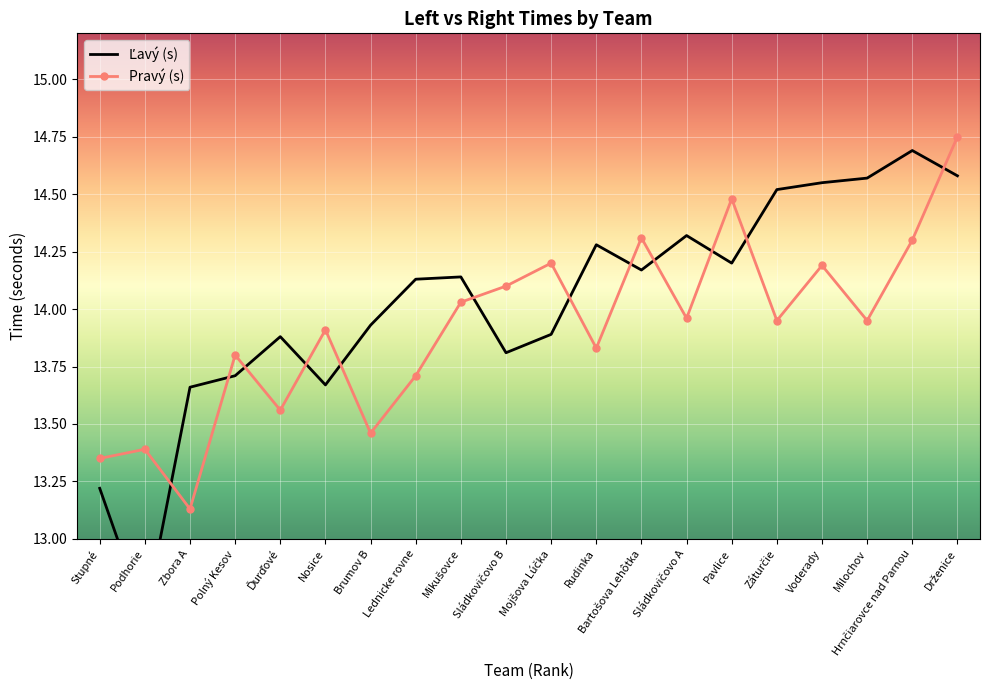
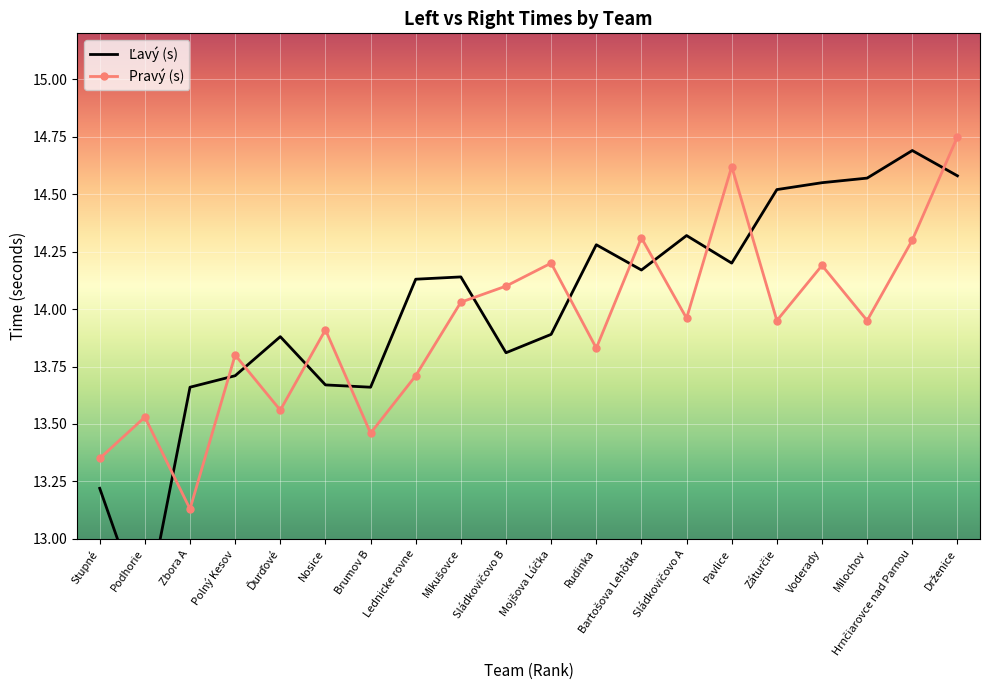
  {
    "Ľavý (s)": {
      "Stupné": 13.22,
      "Zbora A": 13.66,
      "Polný Kesov": 13.71,
      "Ďurďové": 13.88,
      "Nosice": 13.67,
-     "Brumov B": 13.93,
+     "Brumov B": 13.66,
      "Lednicke rovne": 14.13,
      "Mikušovce": 14.14,
      "Sládkovičovo B": 13.81,
      "Mojšova Lúčka": 13.89,
      "Rudinka": 14.28,
      "Bartošova Lehôtka": 14.17,
      "Sládkovičovo A": 14.32,
      "Pavlice": 14.20,
      "Záturčie": 14.52,
      "Voderady": 14.55,
      "Milochov": 14.57,
      "Hrnčiarovce nad Parnou": 14.69,
      "Drženice": 14.58
    },
    "Pravý (s)": {
      "Stupné": 13.35,
-     "Podhorie": 13.39,
+     "Podhorie": 13.53,
      "Zbora A": 13.13,
      "Polný Kesov": 13.80,
      "Ďurďové": 13.56,
      "Nosice": 13.91,
      "Brumov B": 13.46,
      "Lednicke rovne": 13.71,
      "Mikušovce": 14.03,
      "Sládkovičovo B": 14.10,
      "Mojšova Lúčka": 14.20,
      "Rudinka": 13.83,
      "Bartošova Lehôtka": 14.31,
      "Sládkovičovo A": 13.96,
-     "Pavlice": 14.48,
+     "Pavlice": 14.62,
      "Záturčie": 13.95,
      "Voderady": 14.19,
      "Milochov": 13.95,
      "Hrnčiarovce nad Parnou": 14.30,
      "Drženice": 14.75
    }
  }
